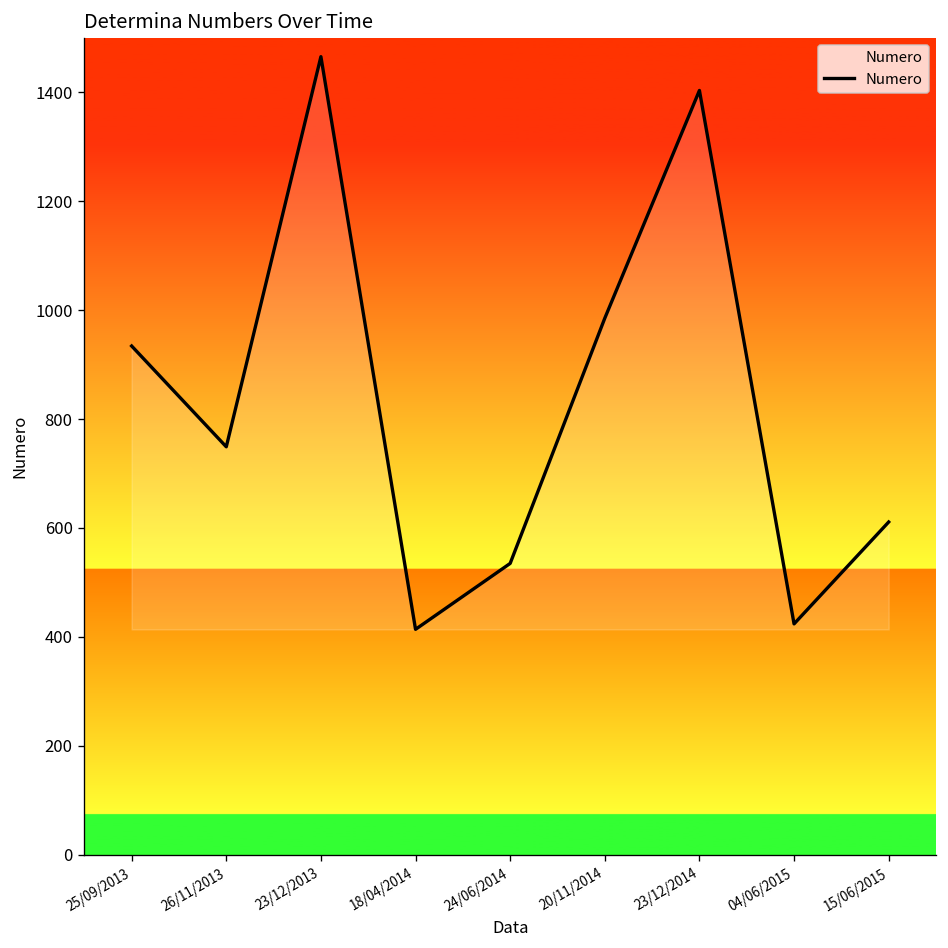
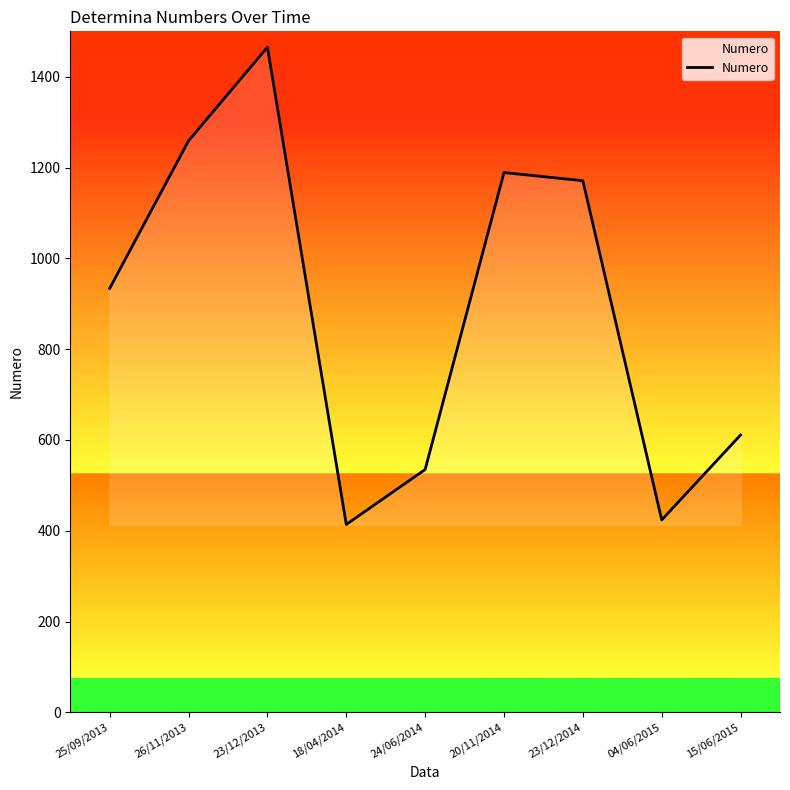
  {
    "25/09/2013": 930,
-   "26/11/2013": 750,
+   "26/11/2013": 1260,
    "23/12/2013": 1470,
    "18/04/2014": 410,
    "24/06/2014": 540,
-   "20/11/2014": 990,
-   "23/12/2014": 1400,
+   "20/11/2014": 1190,
+   "23/12/2014": 1170,
    "04/06/2015": 420,
    "15/06/2015": 610
  }
